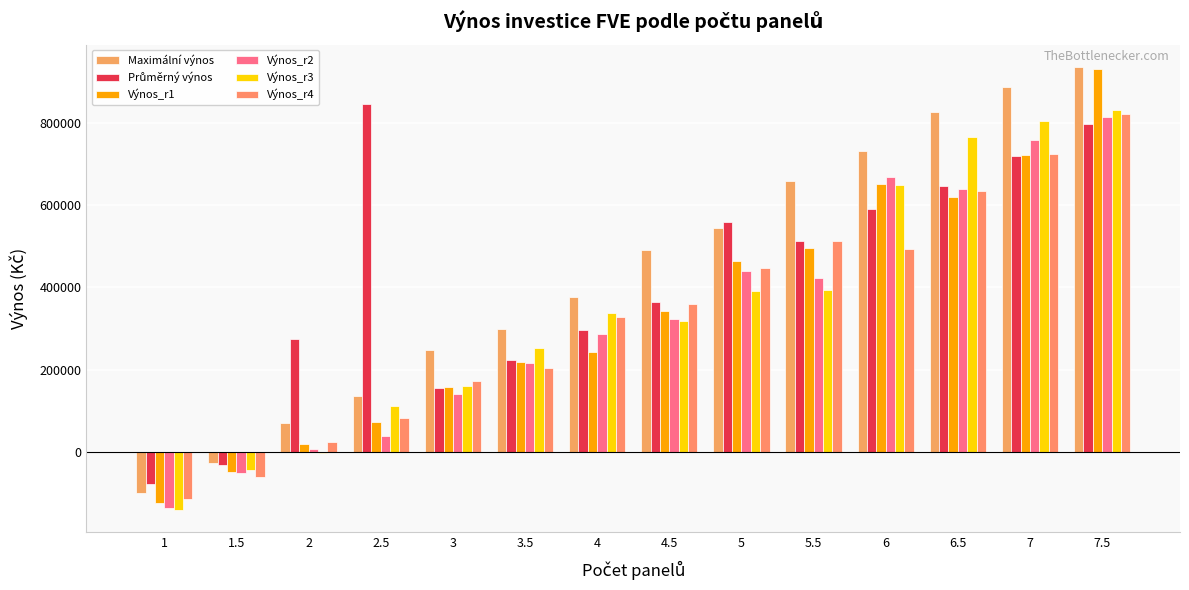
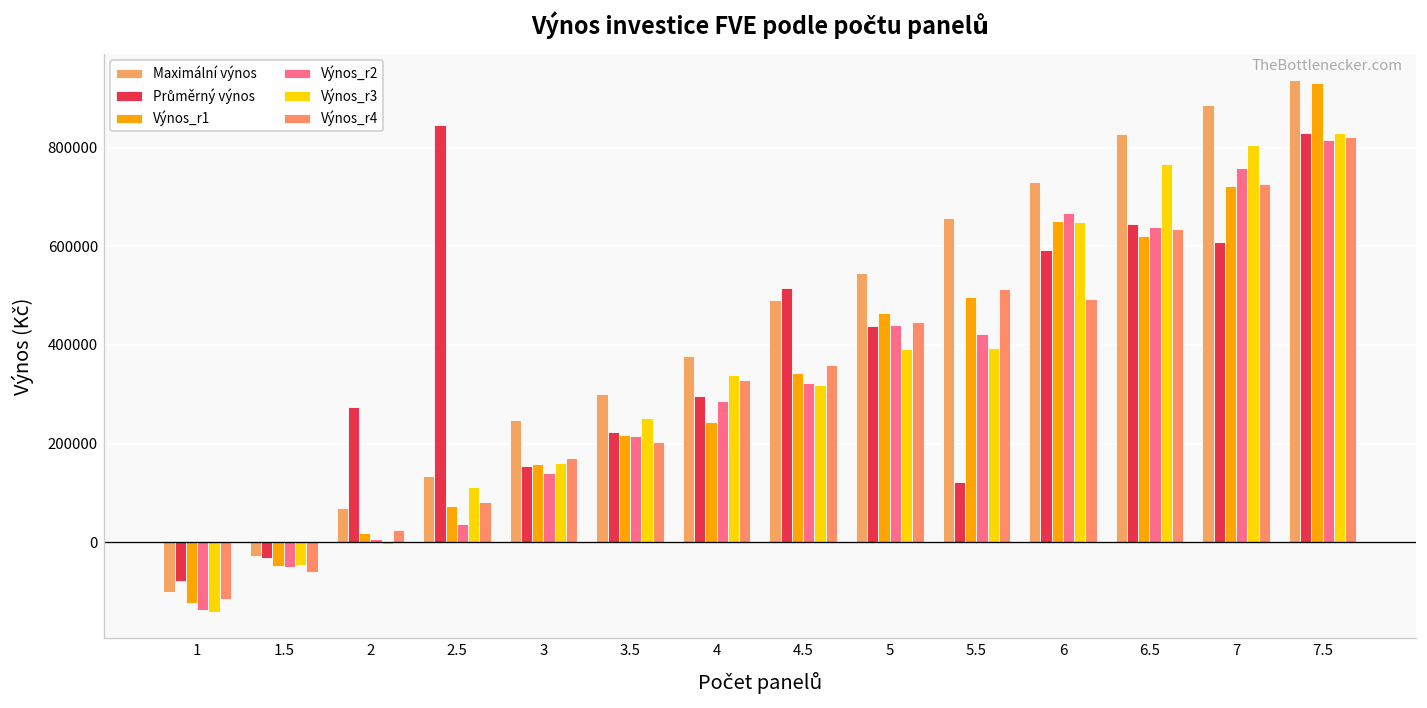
  {
    "Průměrný výnos": {
      "1": -80000,
      "1.5": -30000,
      "2": 270000,
      "2.5": 850000,
      "3": 150000,
      "3.5": 220000,
      "4": 300000,
-     "4.5": 360000,
-     "5": 560000,
-     "5.5": 510000,
+     "4.5": 520000,
+     "5": 440000,
+     "5.5": 120000,
      "6": 590000,
      "6.5": 650000,
-     "7": 720000,
-     "7.5": 800000
+     "7": 610000,
+     "7.5": 830000
    }
  }
